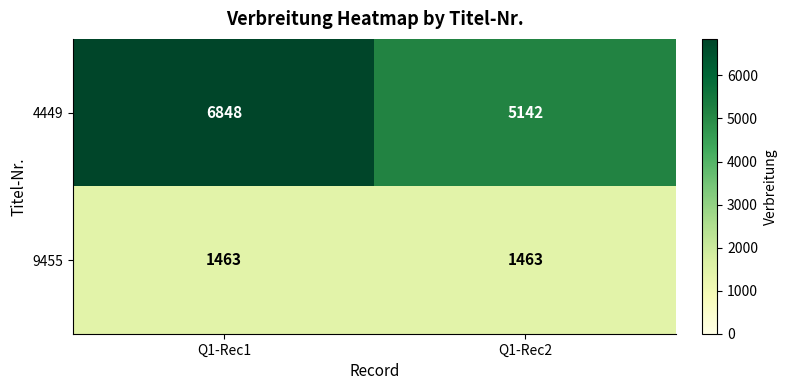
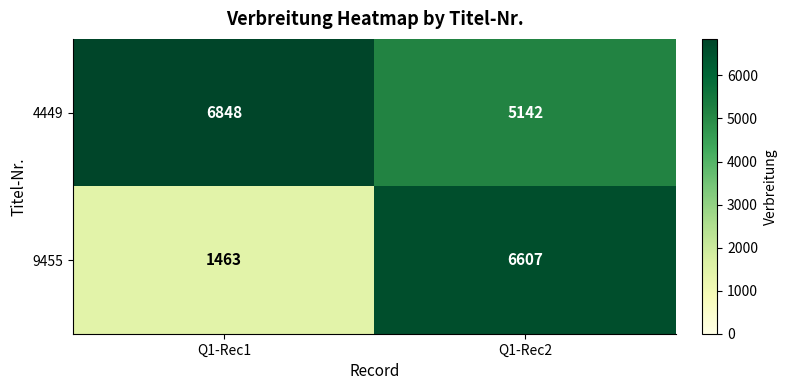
  {
    "4449": {
      "Q1-Rec1": 6848,
      "Q1-Rec2": 5142
    },
    "9455": {
      "Q1-Rec1": 1463,
-     "Q1-Rec2": 1463
+     "Q1-Rec2": 6607
    }
  }
